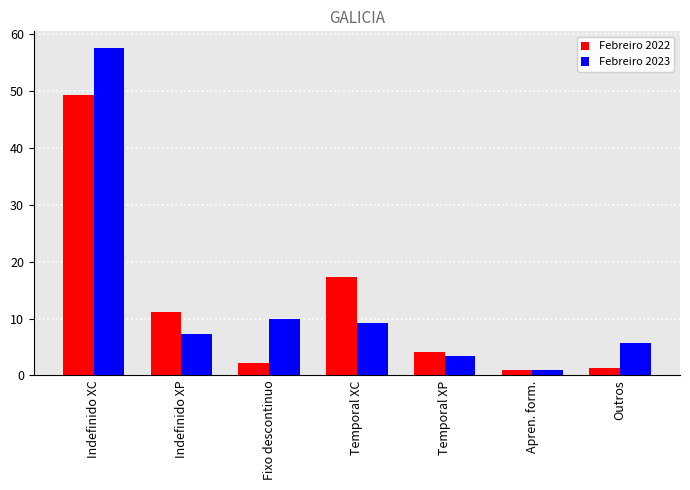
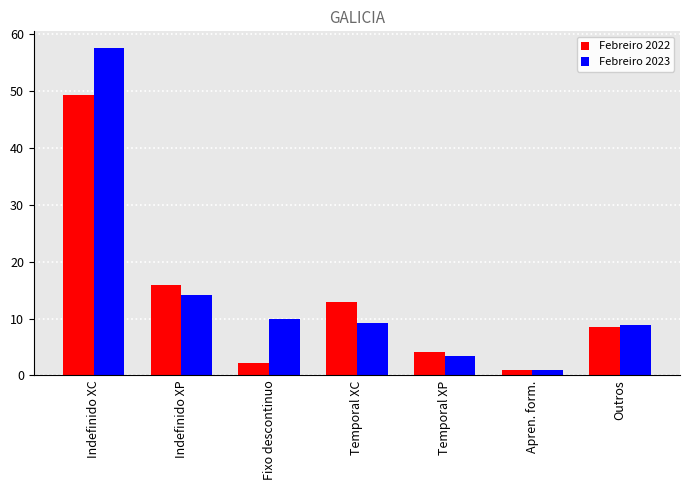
  {
    "Febreiro 2022": {
      "Indefinido XC": 49,
-     "Indefinido XP": 11,
+     "Indefinido XP": 16,
      "Fixo descontinuo": 2,
-     "Temporal XC": 17,
+     "Temporal XC": 13,
      "Temporal XP": 4,
      "Apren. form.": 1,
-     "Outros": 1
+     "Outros": 8
    },
    "Febreiro 2023": {
      "Indefinido XC": 58,
-     "Indefinido XP": 7,
+     "Indefinido XP": 14,
      "Fixo descontinuo": 10,
      "Temporal XC": 9,
      "Temporal XP": 3,
      "Apren. form.": 1,
-     "Outros": 6
+     "Outros": 9
    }
  }
